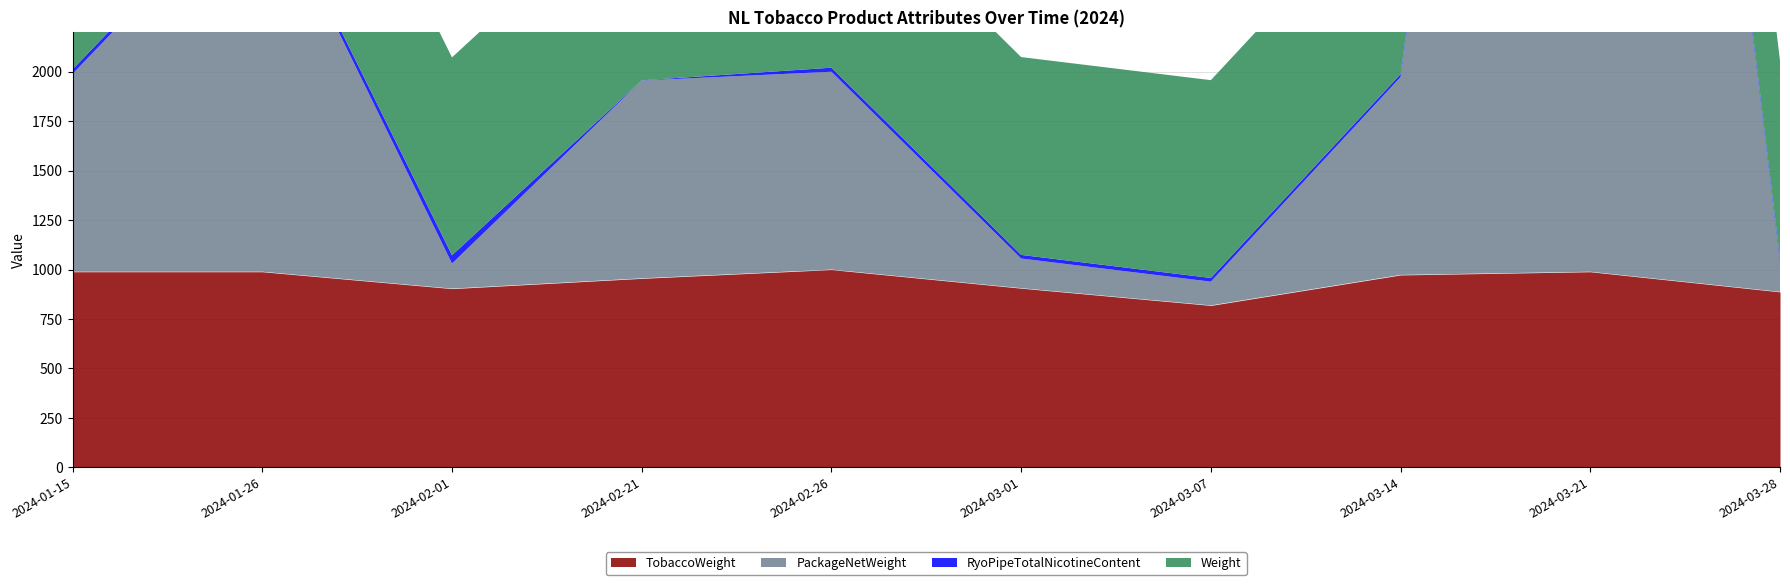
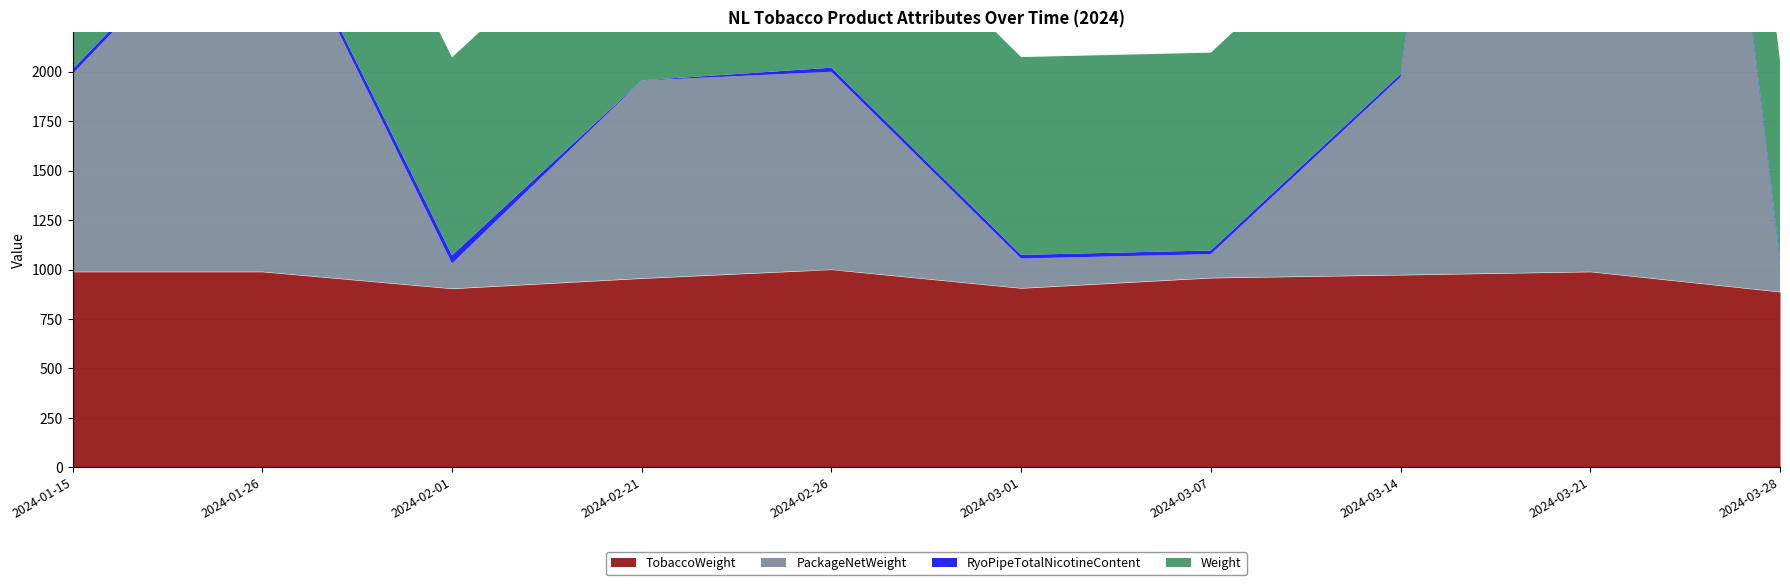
  {
    "TobaccoWeight": {
      "2024-01-15": 990,
      "2024-01-26": 990,
      "2024-02-01": 900,
      "2024-02-21": 960,
      "2024-02-26": 1000,
      "2024-03-01": 910,
-     "2024-03-07": 820,
+     "2024-03-07": 960,
      "2024-03-14": 970,
      "2024-03-21": 990,
      "2024-03-28": 890
    },
    "PackageNetWeight": {
      "2024-01-15": 1000,
      "2024-02-01": 130,
      "2024-02-26": 1000,
      "2024-03-01": 150,
      "2024-03-07": 120,
      "2024-03-14": 1000,
      "2024-03-28": 150
    },
    "RyoPipeTotalNicotineContent": {
      "2024-01-15": 20,
      "2024-02-01": 40,
      "2024-02-26": 20,
      "2024-03-01": 20,
      "2024-03-07": 20,
      "2024-03-14": 20,
      "2024-03-28": 20
    },
    "Weight": {
      "2024-02-01": 1000,
      "2024-03-01": 1000,
      "2024-03-07": 1000,
      "2024-03-28": 1000
    }
  }
